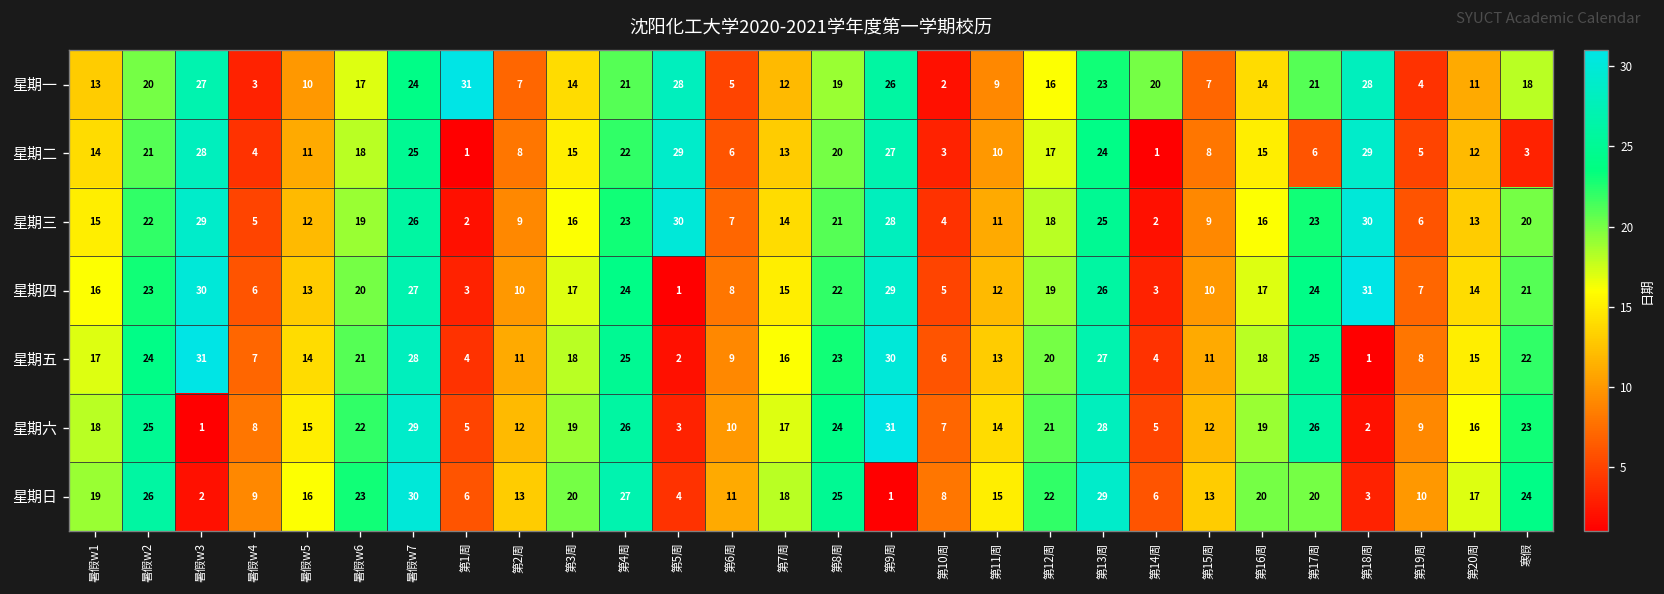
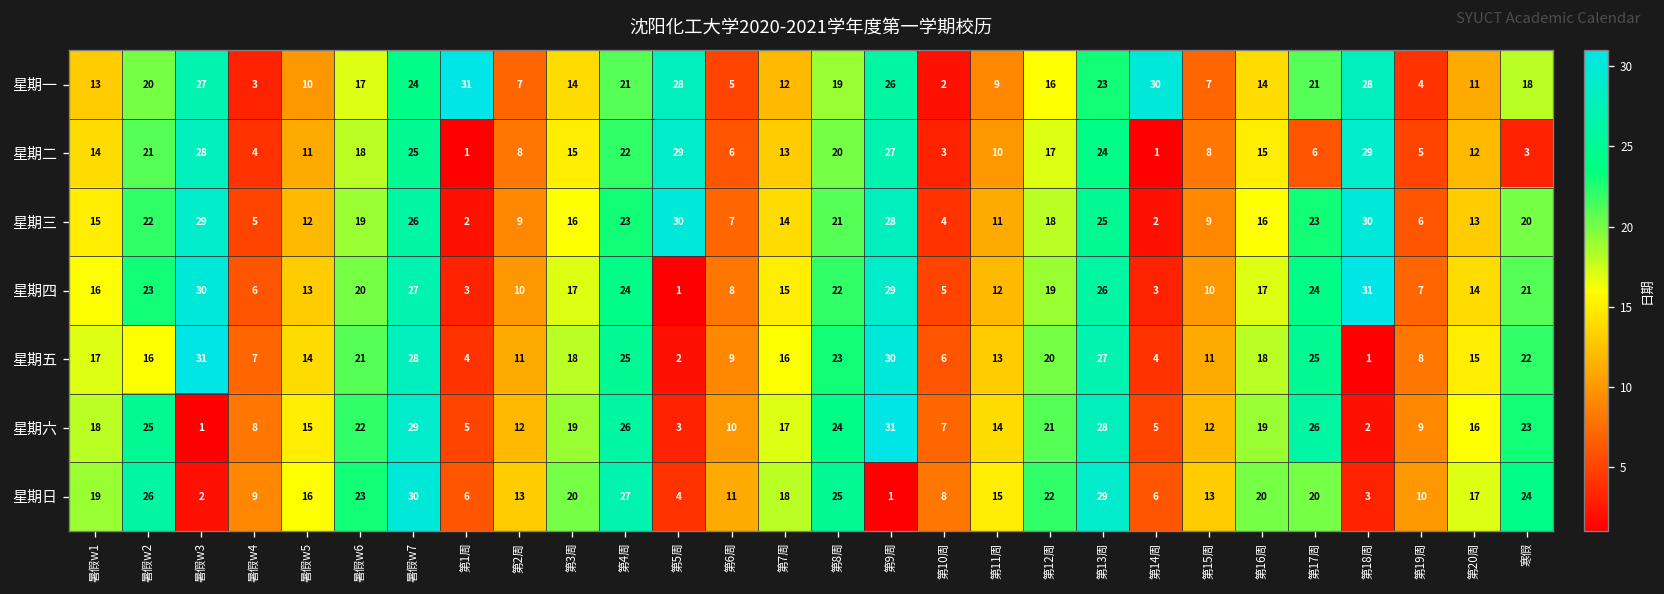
  {
    "星期一": {
      "暑假w1": 13,
      "暑假w2": 20,
      "暑假w3": 27,
      "暑假w4": 3,
      "暑假w5": 10,
      "暑假w6": 17,
      "暑假w7": 24,
      "第1周": 31,
      "第2周": 7,
      "第3周": 14,
      "第4周": 21,
      "第5周": 28,
      "第6周": 5,
      "第7周": 12,
      "第8周": 19,
      "第9周": 26,
      "第10周": 2,
      "第11周": 9,
      "第12周": 16,
      "第13周": 23,
-     "第14周": 20,
+     "第14周": 30,
      "第15周": 7,
      "第16周": 14,
      "第17周": 21,
      "第18周": 28,
      "第19周": 4,
      "第20周": 11,
      "寒假": 18
    },
    "星期二": {
      "暑假w1": 14,
      "暑假w2": 21,
      "暑假w3": 28,
      "暑假w4": 4,
      "暑假w5": 11,
      "暑假w6": 18,
      "暑假w7": 25,
      "第1周": 1,
      "第2周": 8,
      "第3周": 15,
      "第4周": 22,
      "第5周": 29,
      "第6周": 6,
      "第7周": 13,
      "第8周": 20,
      "第9周": 27,
      "第10周": 3,
      "第11周": 10,
      "第12周": 17,
      "第13周": 24,
      "第14周": 1,
      "第15周": 8,
      "第16周": 15,
      "第17周": 6,
      "第18周": 29,
      "第19周": 5,
      "第20周": 12,
      "寒假": 3
    },
    "星期三": {
      "暑假w1": 15,
      "暑假w2": 22,
      "暑假w3": 29,
      "暑假w4": 5,
      "暑假w5": 12,
      "暑假w6": 19,
      "暑假w7": 26,
      "第1周": 2,
      "第2周": 9,
      "第3周": 16,
      "第4周": 23,
      "第5周": 30,
      "第6周": 7,
      "第7周": 14,
      "第8周": 21,
      "第9周": 28,
      "第10周": 4,
      "第11周": 11,
      "第12周": 18,
      "第13周": 25,
      "第14周": 2,
      "第15周": 9,
      "第16周": 16,
      "第17周": 23,
      "第18周": 30,
      "第19周": 6,
      "第20周": 13,
      "寒假": 20
    },
    "星期四": {
      "暑假w1": 16,
      "暑假w2": 23,
      "暑假w3": 30,
      "暑假w4": 6,
      "暑假w5": 13,
      "暑假w6": 20,
      "暑假w7": 27,
      "第1周": 3,
      "第2周": 10,
      "第3周": 17,
      "第4周": 24,
      "第5周": 1,
      "第6周": 8,
      "第7周": 15,
      "第8周": 22,
      "第9周": 29,
      "第10周": 5,
      "第11周": 12,
      "第12周": 19,
      "第13周": 26,
      "第14周": 3,
      "第15周": 10,
      "第16周": 17,
      "第17周": 24,
      "第18周": 31,
      "第19周": 7,
      "第20周": 14,
      "寒假": 21
    },
    "星期五": {
      "暑假w1": 17,
-     "暑假w2": 24,
+     "暑假w2": 16,
      "暑假w3": 31,
      "暑假w4": 7,
      "暑假w5": 14,
      "暑假w6": 21,
      "暑假w7": 28,
      "第1周": 4,
      "第2周": 11,
      "第3周": 18,
      "第4周": 25,
      "第5周": 2,
      "第6周": 9,
      "第7周": 16,
      "第8周": 23,
      "第9周": 30,
      "第10周": 6,
      "第11周": 13,
      "第12周": 20,
      "第13周": 27,
      "第14周": 4,
      "第15周": 11,
      "第16周": 18,
      "第17周": 25,
      "第18周": 1,
      "第19周": 8,
      "第20周": 15,
      "寒假": 22
    },
    "星期六": {
      "暑假w1": 18,
      "暑假w2": 25,
      "暑假w3": 1,
      "暑假w4": 8,
      "暑假w5": 15,
      "暑假w6": 22,
      "暑假w7": 29,
      "第1周": 5,
      "第2周": 12,
      "第3周": 19,
      "第4周": 26,
      "第5周": 3,
      "第6周": 10,
      "第7周": 17,
      "第8周": 24,
      "第9周": 31,
      "第10周": 7,
      "第11周": 14,
      "第12周": 21,
      "第13周": 28,
      "第14周": 5,
      "第15周": 12,
      "第16周": 19,
      "第17周": 26,
      "第18周": 2,
      "第19周": 9,
      "第20周": 16,
      "寒假": 23
    },
    "星期日": {
      "暑假w1": 19,
      "暑假w2": 26,
      "暑假w3": 2,
      "暑假w4": 9,
      "暑假w5": 16,
      "暑假w6": 23,
      "暑假w7": 30,
      "第1周": 6,
      "第2周": 13,
      "第3周": 20,
      "第4周": 27,
      "第5周": 4,
      "第6周": 11,
      "第7周": 18,
      "第8周": 25,
      "第9周": 1,
      "第10周": 8,
      "第11周": 15,
      "第12周": 22,
      "第13周": 29,
      "第14周": 6,
      "第15周": 13,
      "第16周": 20,
      "第17周": 20,
      "第18周": 3,
      "第19周": 10,
      "第20周": 17,
      "寒假": 24
    }
  }
